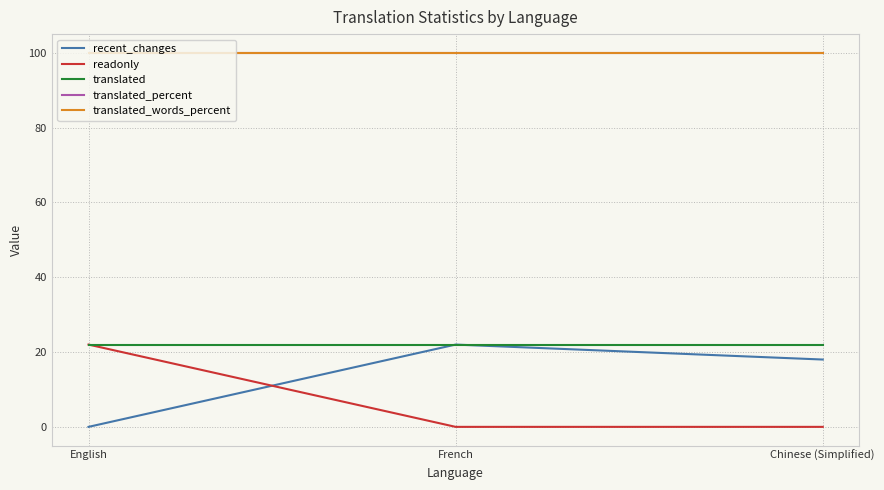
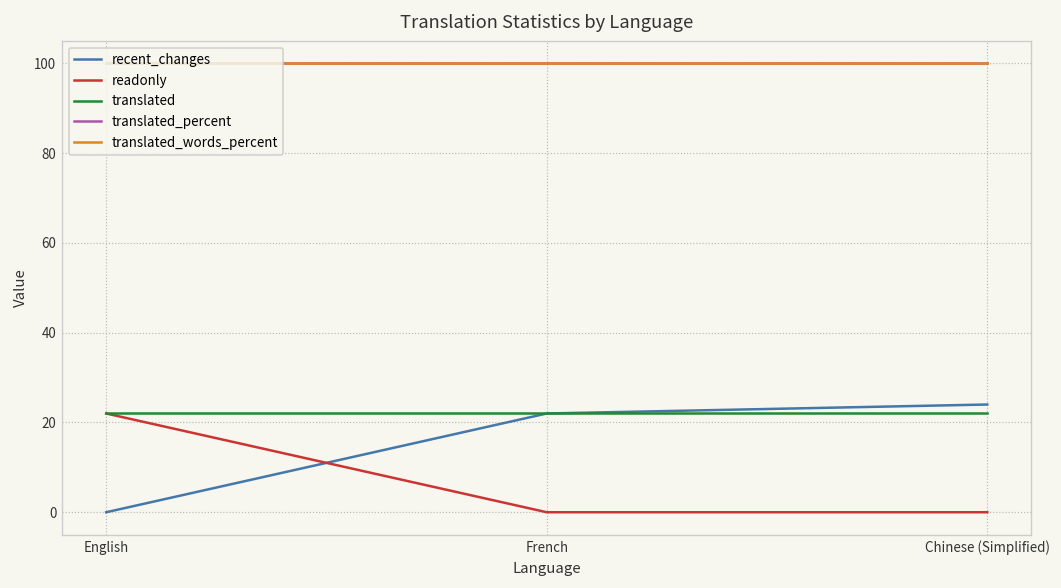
  {
    "recent_changes": {
      "English": 0,
-     "Chinese (Simplified)": 18
+     "Chinese (Simplified)": 24
    },
    "readonly": {
      "French": 0,
      "Chinese (Simplified)": 0
    },
    "translated": {
      "Chinese (Simplified)": 22
    },
    "translated_words_percent": {
      "French": 100,
      "Chinese (Simplified)": 100
    }
  }
